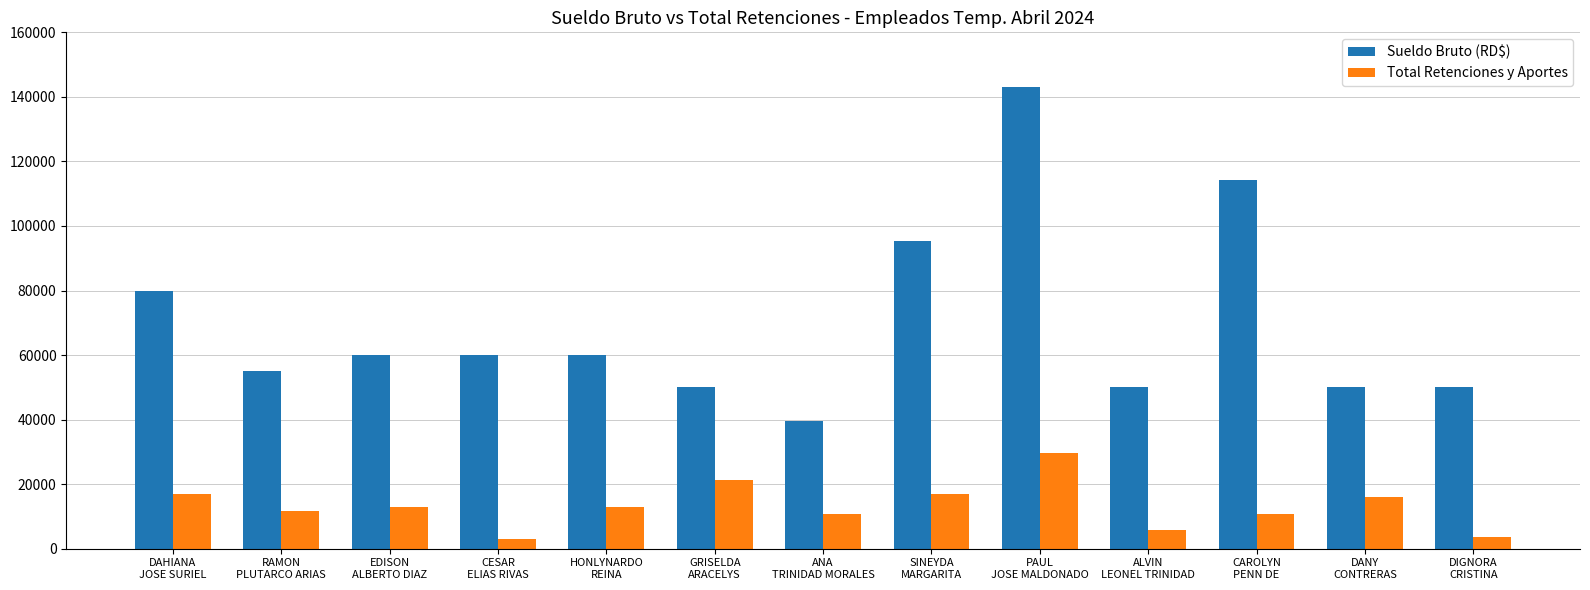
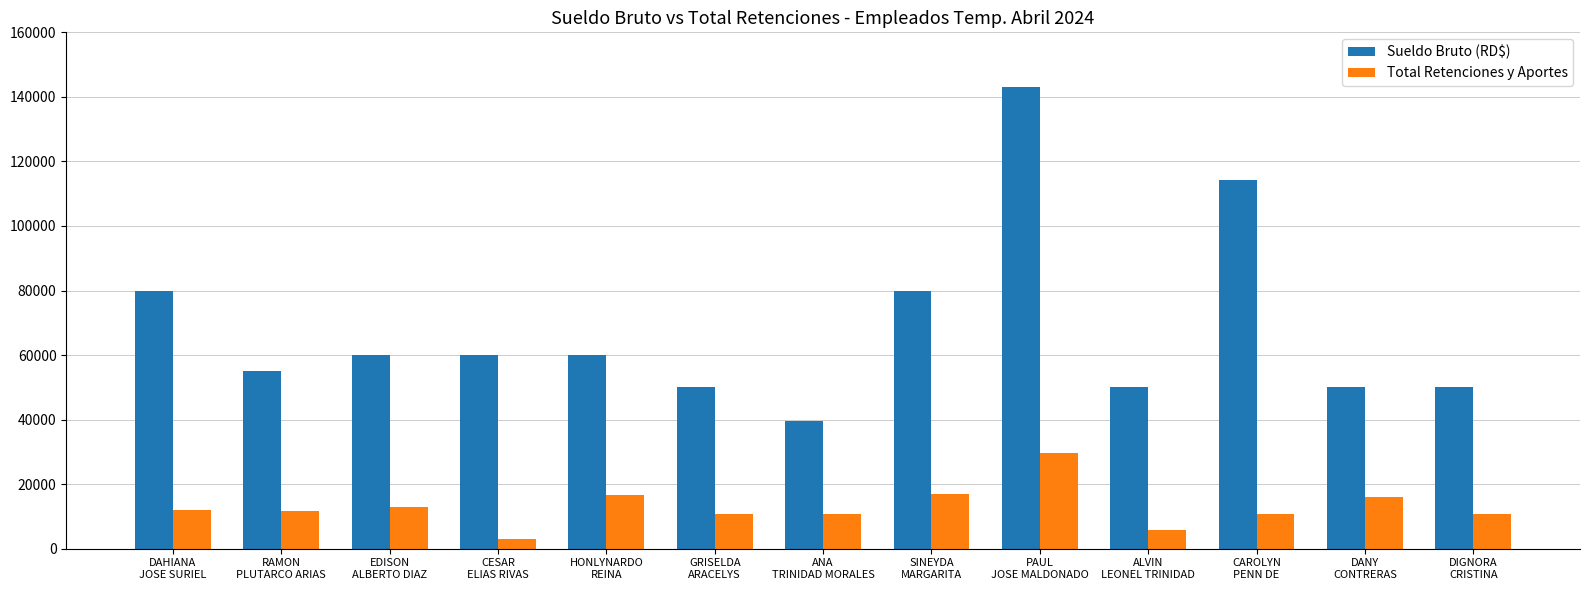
  {
    "Sueldo Bruto (RD$)": {
      "DAHIANA JOSE SURIEL": 80000,
      "RAMON PLUTARCO ARIAS": 55000,
      "EDISON ALBERTO DIAZ": 60000,
      "CESAR ELIAS RIVAS": 60000,
      "HONLYNARDO REINA": 60000,
      "GRISELDA ARACELYS": 50000,
      "ANA TRINIDAD MORALES": 40000,
-     "SINEYDA MARGARITA": 95000,
+     "SINEYDA MARGARITA": 80000,
      "PAUL JOSE MALDONADO": 143000,
      "ALVIN LEONEL TRINIDAD": 50000,
      "CAROLYN PENN DE": 114000,
      "DANY CONTRERAS": 50000,
      "DIGNORA CRISTINA": 50000
    },
    "Total Retenciones y Aportes": {
-     "DAHIANA JOSE SURIEL": 17000,
+     "DAHIANA JOSE SURIEL": 12000,
      "RAMON PLUTARCO ARIAS": 12000,
      "EDISON ALBERTO DIAZ": 13000,
      "CESAR ELIAS RIVAS": 3000,
-     "HONLYNARDO REINA": 13000,
-     "GRISELDA ARACELYS": 21000,
+     "HONLYNARDO REINA": 17000,
+     "GRISELDA ARACELYS": 11000,
      "ANA TRINIDAD MORALES": 11000,
      "SINEYDA MARGARITA": 17000,
      "PAUL JOSE MALDONADO": 30000,
      "ALVIN LEONEL TRINIDAD": 6000,
      "CAROLYN PENN DE": 11000,
      "DANY CONTRERAS": 16000,
-     "DIGNORA CRISTINA": 4000
+     "DIGNORA CRISTINA": 11000
    }
  }
